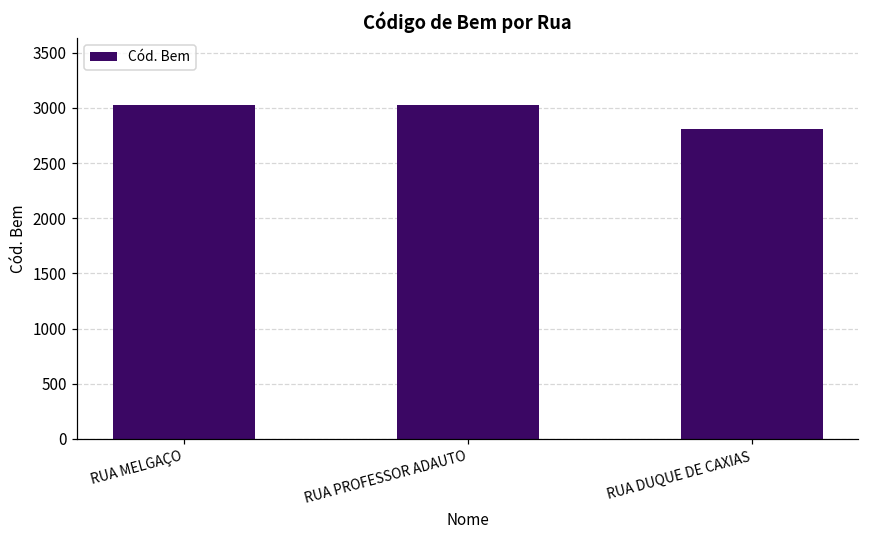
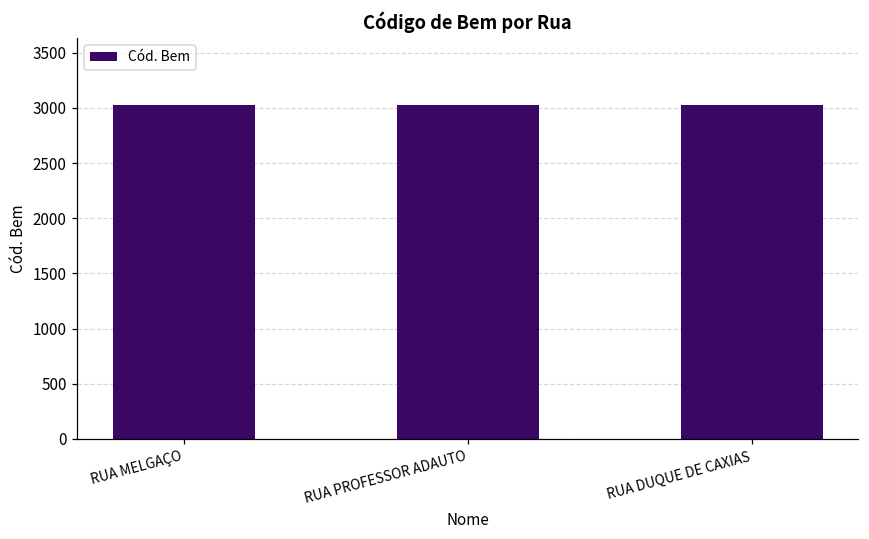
  {
    "RUA MELGAÇO": 3030,
    "RUA PROFESSOR ADAUTO": 3030,
-   "RUA DUQUE DE CAXIAS": 2810
+   "RUA DUQUE DE CAXIAS": 3020
  }
